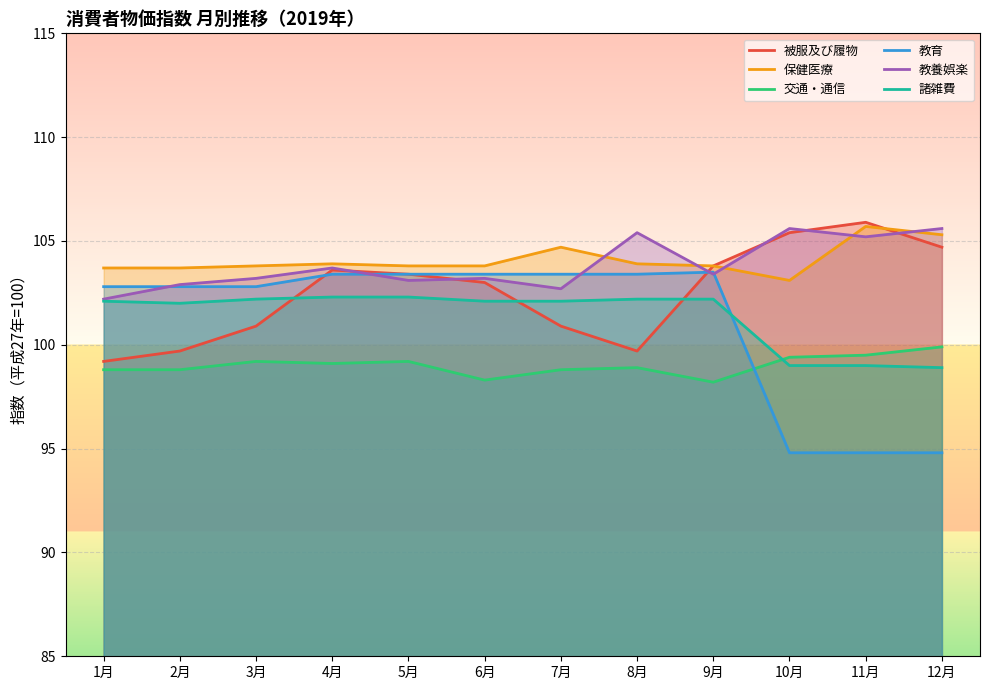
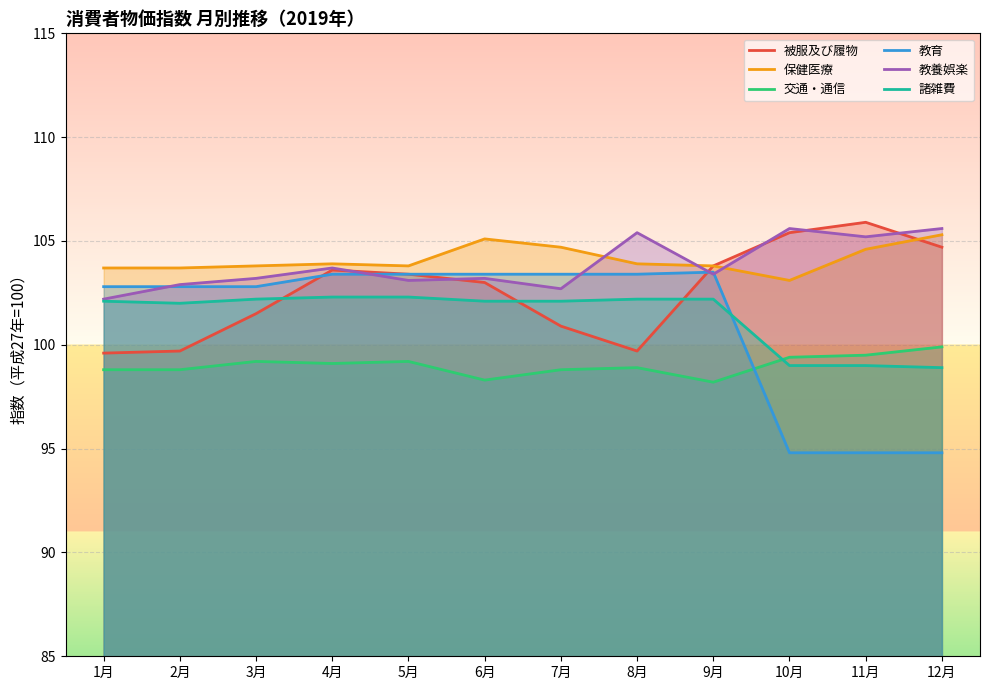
  {
    "被服及び履物": {
-     "1月": 99.2,
+     "1月": 99.6,
      "2月": 99.7,
-     "3月": 100.9,
+     "3月": 101.5,
      "6月": 103.0,
      "7月": 100.9,
      "8月": 99.7,
      "10月": 105.4,
      "11月": 105.9,
      "12月": 104.7
    },
    "保健医療": {
      "1月": 103.7,
      "2月": 103.7,
      "3月": 103.8,
      "4月": 103.9,
      "5月": 103.8,
-     "6月": 103.8,
+     "6月": 105.1,
      "7月": 104.7,
      "8月": 103.9,
      "10月": 103.1,
-     "11月": 105.7,
+     "11月": 104.6,
      "12月": 105.3
    },
    "教育": {
      "1月": 102.8,
      "3月": 102.8,
      "4月": 103.4,
      "6月": 103.4,
      "7月": 103.4,
      "8月": 103.4,
      "10月": 94.8,
      "11月": 94.8,
      "12月": 94.8
    },
    "教養娯楽": {
      "3月": 103.2,
      "5月": 103.1,
      "6月": 103.2,
      "7月": 102.7,
      "8月": 105.4,
      "10月": 105.6,
      "11月": 105.2,
      "12月": 105.6
    }
  }
